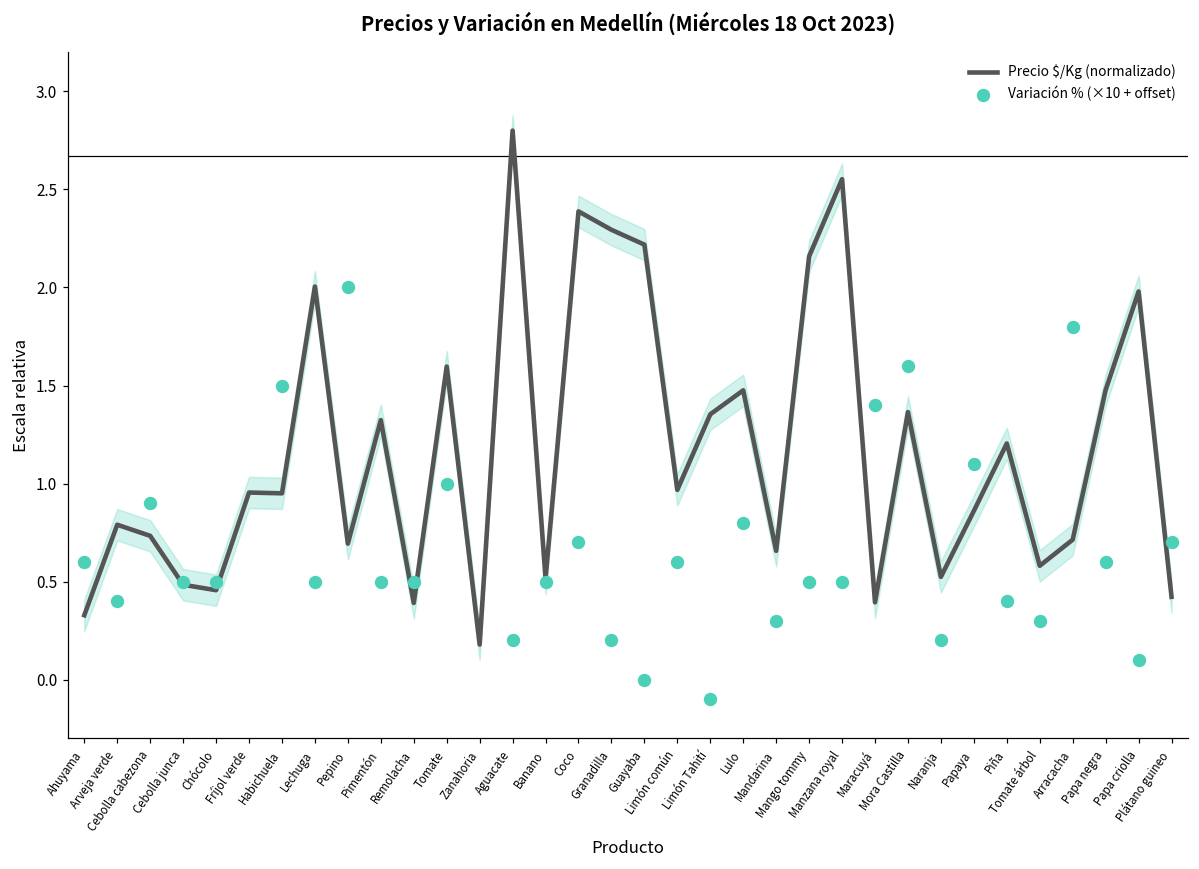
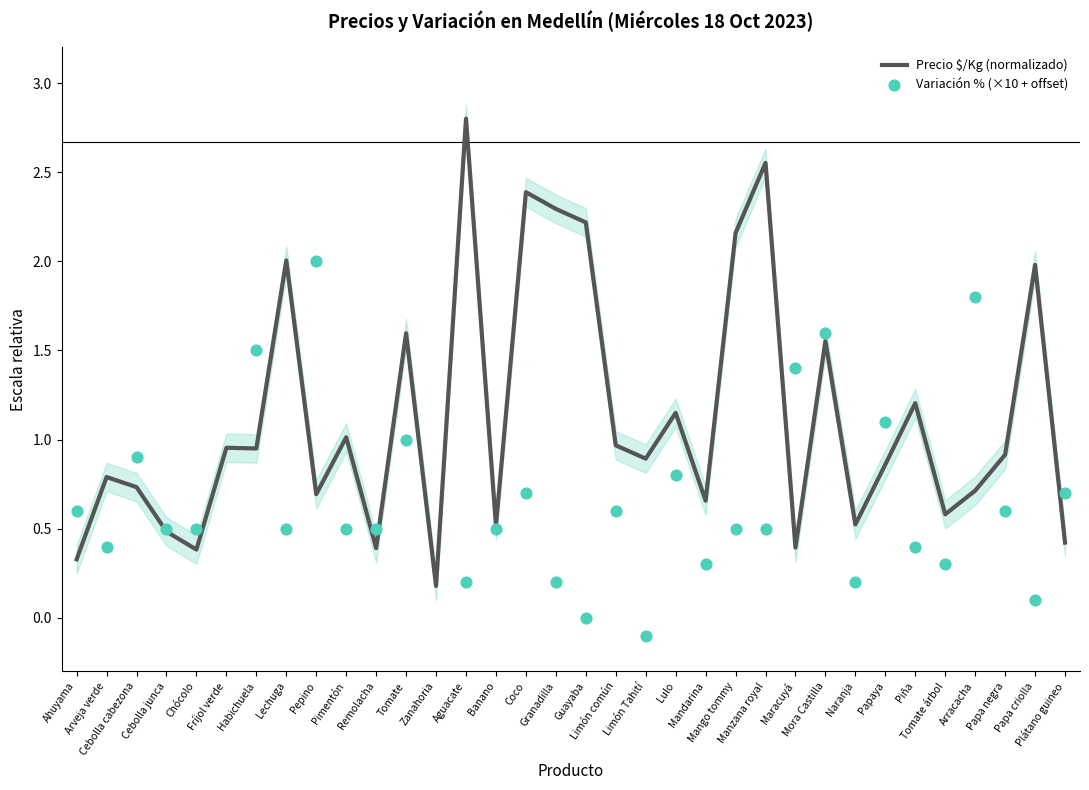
  {
    "Precio $/Kg (normalizado)": {
      "Ahuyama": 0.33,
      "Arveja verde": 0.79,
      "Cebolla cabezona": 0.73,
      "Cebolla junca": 0.48,
-     "Chócolo": 0.46,
+     "Chócolo": 0.38,
      "Fríjol verde": 0.95,
      "Habichuela": 0.95,
      "Lechuga": 2.00,
      "Pepino": 0.69,
-     "Pimentón": 1.32,
+     "Pimentón": 1.01,
      "Remolacha": 0.39,
      "Tomate": 1.60,
      "Zanahoria": 0.18,
      "Aguacate": 2.80,
      "Banano": 0.52,
      "Coco": 2.39,
      "Granadilla": 2.29,
      "Guayaba": 2.22,
      "Limón común": 0.97,
-     "Limón Tahití": 1.35,
-     "Lulo": 1.48,
+     "Limón Tahití": 0.89,
+     "Lulo": 1.15,
      "Mandarina": 0.66,
      "Mango tommy": 2.16,
      "Manzana royal": 2.55,
      "Maracuyá": 0.39,
-     "Mora Castilla": 1.36,
+     "Mora Castilla": 1.55,
      "Naranja": 0.52,
      "Papaya": 0.86,
      "Piña": 1.20,
      "Tomate árbol": 0.58,
      "Arracacha": 0.71,
-     "Papa negra": 1.48,
+     "Papa negra": 0.92,
      "Papa criolla": 1.98,
      "Plátano guineo": 0.42
    }
  }
